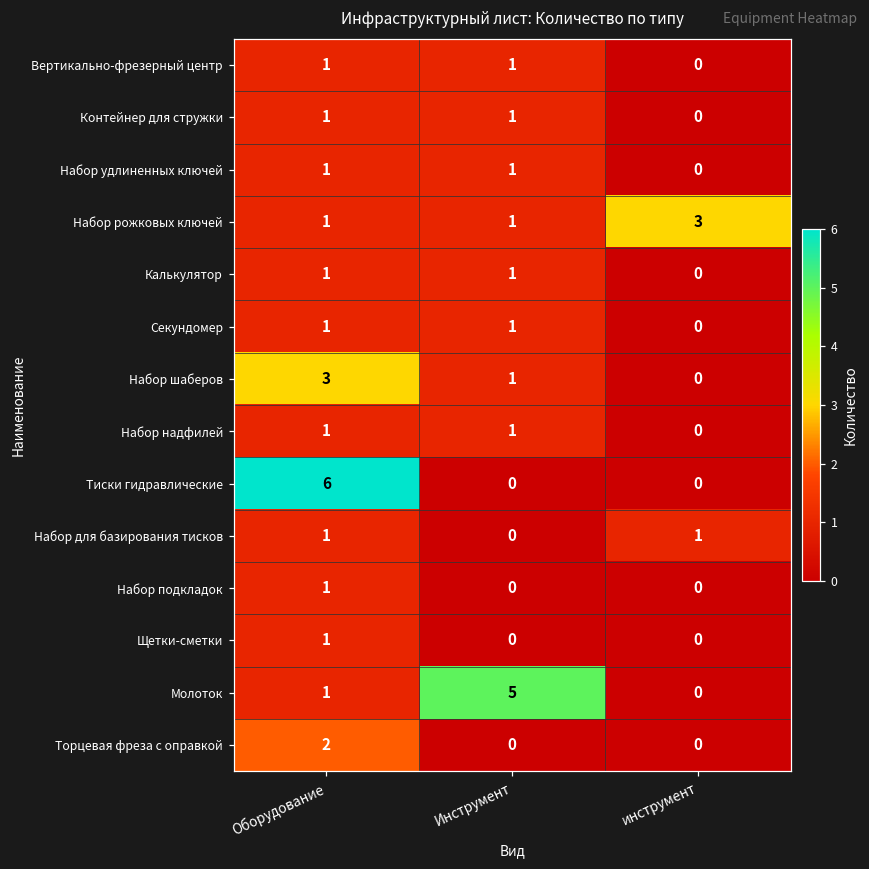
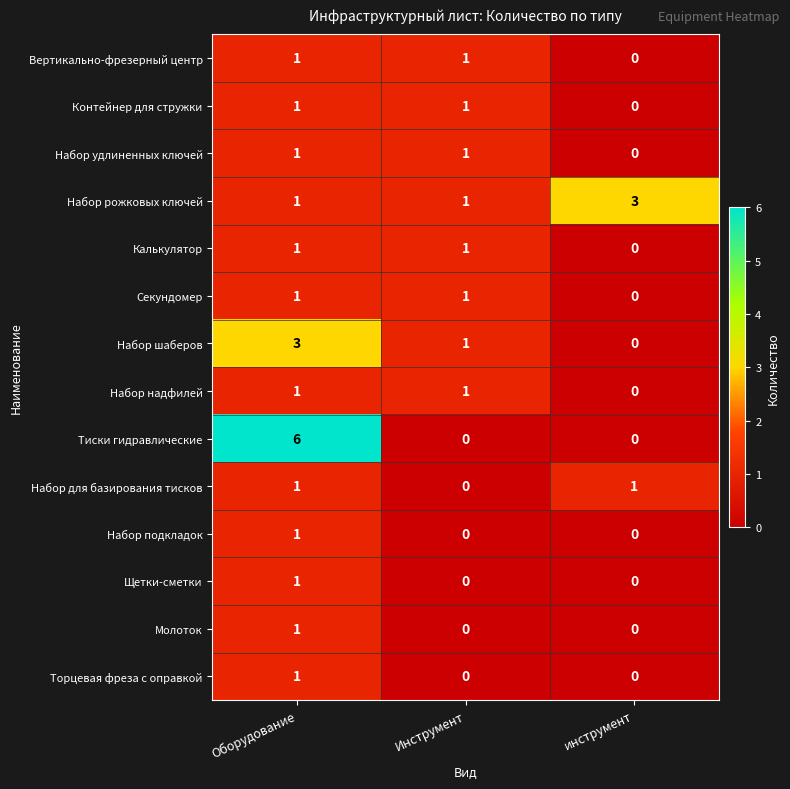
  {
    "Вертикально-фрезерный центр": {
      "Оборудование": 1,
      "Инструмент": 1,
      "инструмент": 0
    },
    "Контейнер для стружки": {
      "Оборудование": 1,
      "Инструмент": 1,
      "инструмент": 0
    },
    "Набор удлиненных ключей": {
      "Оборудование": 1,
      "Инструмент": 1,
      "инструмент": 0
    },
    "Набор рожковых ключей": {
      "Оборудование": 1,
      "Инструмент": 1,
      "инструмент": 3
    },
    "Калькулятор": {
      "Оборудование": 1,
      "Инструмент": 1,
      "инструмент": 0
    },
    "Секундомер": {
      "Оборудование": 1,
      "Инструмент": 1,
      "инструмент": 0
    },
    "Набор шаберов": {
      "Оборудование": 3,
      "Инструмент": 1,
      "инструмент": 0
    },
    "Набор надфилей": {
      "Оборудование": 1,
      "Инструмент": 1,
      "инструмент": 0
    },
    "Тиски гидравлические": {
      "Оборудование": 6,
      "Инструмент": 0,
      "инструмент": 0
    },
    "Набор для базирования тисков": {
      "Оборудование": 1,
      "Инструмент": 0,
      "инструмент": 1
    },
    "Набор подкладок": {
      "Оборудование": 1,
      "Инструмент": 0,
      "инструмент": 0
    },
    "Щетки-сметки": {
      "Оборудование": 1,
      "Инструмент": 0,
      "инструмент": 0
    },
    "Молоток": {
      "Оборудование": 1,
-     "Инструмент": 5,
+     "Инструмент": 0,
      "инструмент": 0
    },
    "Торцевая фреза с оправкой": {
-     "Оборудование": 2,
+     "Оборудование": 1,
      "Инструмент": 0,
      "инструмент": 0
    }
  }
